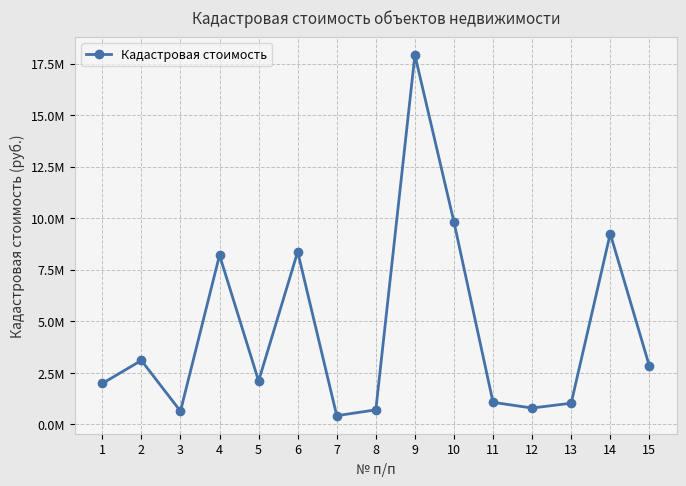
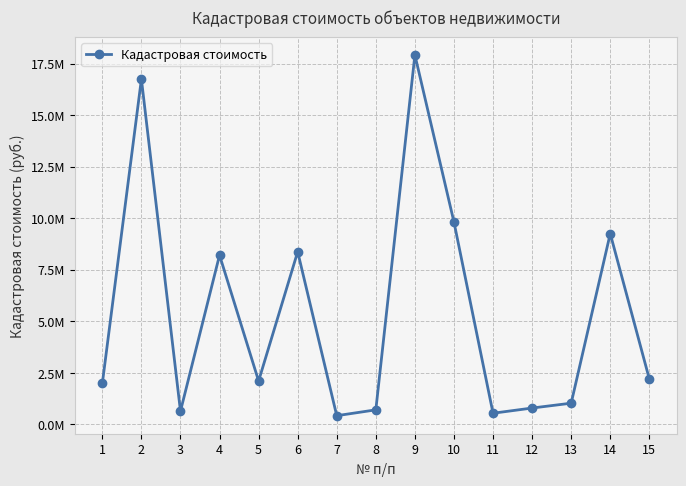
  {
    "1": 2000000,
-   "2": 3100000,
+   "2": 16700000,
    "3": 600000,
    "4": 8200000,
    "5": 2100000,
    "6": 8400000,
    "7": 400000,
    "8": 700000,
    "9": 17900000,
    "10": 9800000,
-   "11": 1100000,
+   "11": 500000,
    "12": 800000,
    "13": 1000000,
    "14": 9300000,
-   "15": 2800000
+   "15": 2200000
  }
